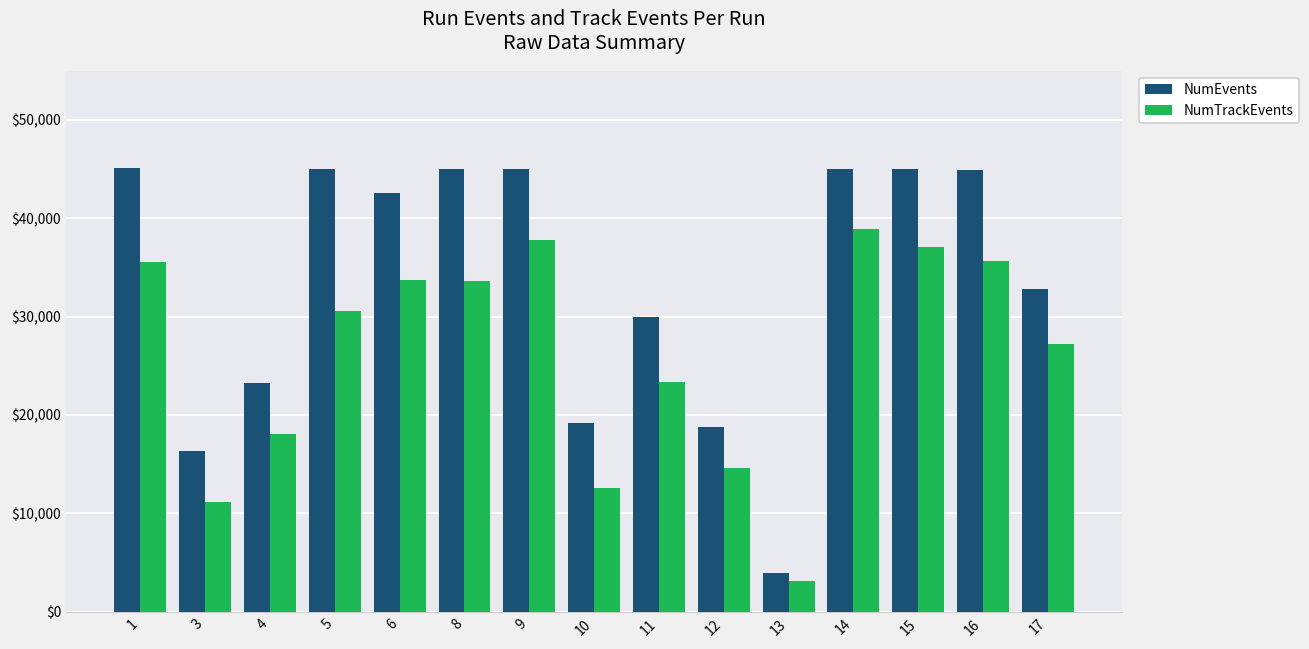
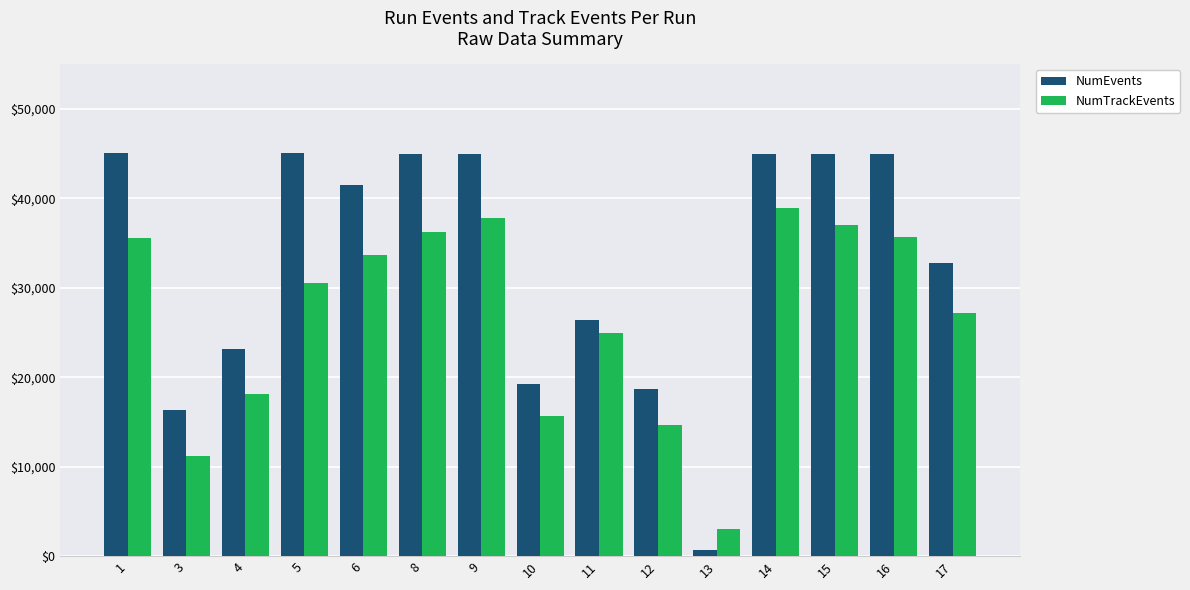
  {
    "NumEvents": {
      "1": "$45,000",
      "3": "$16,000",
      "4": "$23,000",
      "5": "$45,000",
-     "6": "$43,000",
+     "6": "$41,000",
      "8": "$45,000",
      "9": "$45,000",
      "10": "$19,000",
-     "11": "$30,000",
+     "11": "$26,000",
      "12": "$19,000",
-     "13": "$4,000",
+     "13": "$1,000",
      "14": "$45,000",
      "15": "$45,000",
      "16": "$45,000",
      "17": "$33,000"
    },
    "NumTrackEvents": {
      "1": "$36,000",
      "3": "$11,000",
      "4": "$18,000",
      "5": "$31,000",
      "6": "$34,000",
-     "8": "$34,000",
+     "8": "$36,000",
      "9": "$38,000",
-     "10": "$13,000",
-     "11": "$23,000",
+     "10": "$16,000",
+     "11": "$25,000",
      "12": "$15,000",
      "13": "$3,000",
      "14": "$39,000",
      "15": "$37,000",
      "16": "$36,000",
      "17": "$27,000"
    }
  }
